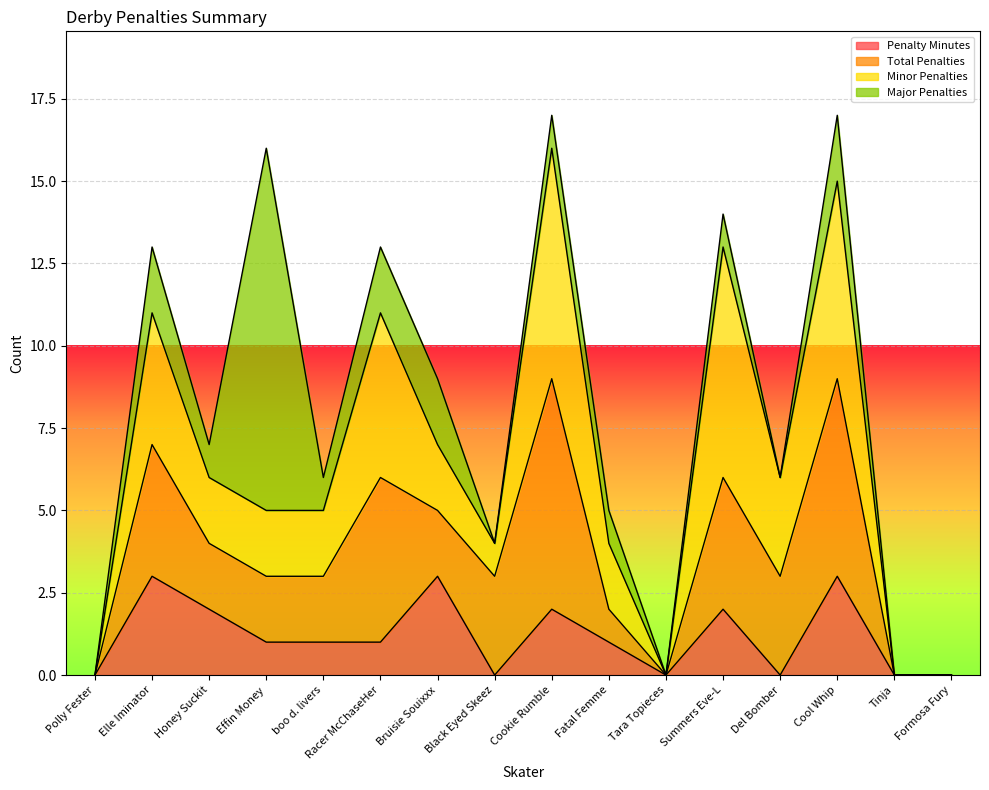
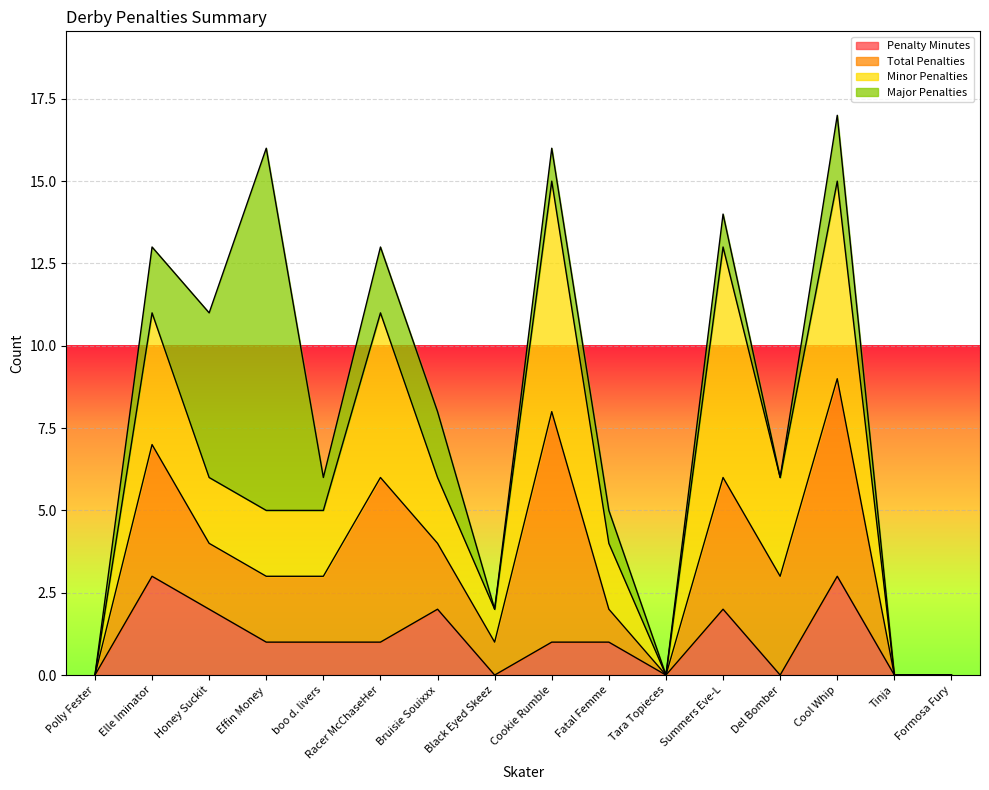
  {
    "Penalty Minutes": {
      "Elle Iminator": 3,
      "Honey Suckit": 2,
      "Effin Money": 1,
      "boo d. livers": 1,
      "Racer McChaseHer": 1,
-     "Bruisie Souixxx": 3,
+     "Bruisie Souixxx": 2,
      "Black Eyed Skeez": 0,
-     "Cookie Rumble": 2,
+     "Cookie Rumble": 1,
      "Fatal Femme": 1,
      "Summers Eve-L": 2,
      "Del Bomber": 0,
      "Cool Whip": 3
    },
    "Total Penalties": {
      "Elle Iminator": 4,
      "Honey Suckit": 2,
      "Effin Money": 2,
      "boo d. livers": 2,
      "Racer McChaseHer": 5,
      "Bruisie Souixxx": 2,
-     "Black Eyed Skeez": 3,
+     "Black Eyed Skeez": 1,
      "Cookie Rumble": 7,
      "Fatal Femme": 1,
      "Summers Eve-L": 4,
      "Del Bomber": 3,
      "Cool Whip": 6
    },
    "Minor Penalties": {
      "Elle Iminator": 4,
      "Honey Suckit": 2,
      "Effin Money": 2,
      "boo d. livers": 2,
      "Racer McChaseHer": 5,
      "Bruisie Souixxx": 2,
      "Cookie Rumble": 7,
      "Fatal Femme": 2,
      "Summers Eve-L": 7,
      "Cool Whip": 6
    },
    "Major Penalties": {
      "Elle Iminator": 2,
-     "Honey Suckit": 1,
+     "Honey Suckit": 5,
      "Effin Money": 11,
      "boo d. livers": 1,
      "Racer McChaseHer": 2,
      "Bruisie Souixxx": 2,
      "Cookie Rumble": 1,
      "Fatal Femme": 1,
      "Summers Eve-L": 1,
      "Cool Whip": 2
    }
  }
